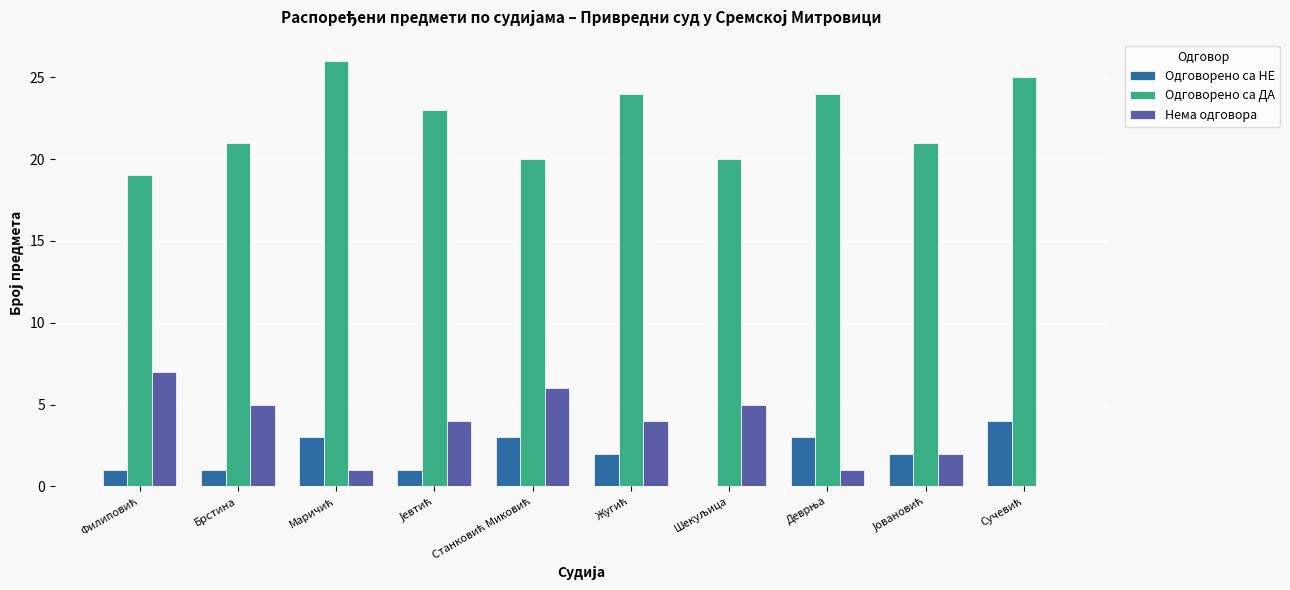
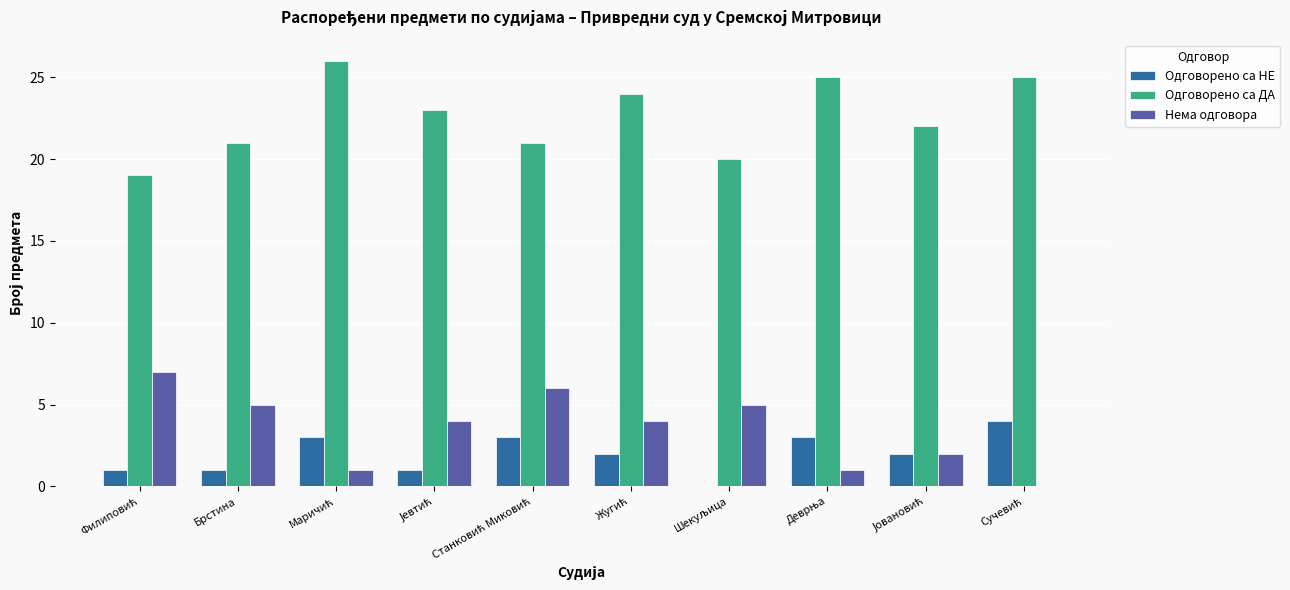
  {
    "Одговорено са ДА": {
      "Филиповић": 19,
      "Брстина": 21,
      "Маричић": 26,
      "Јевтић": 23,
-     "Станковић Миковић": 20,
+     "Станковић Миковић": 21,
      "Жугић": 24,
      "Шекуљица": 20,
-     "Деврња": 24,
-     "Јовановић": 21,
+     "Деврња": 25,
+     "Јовановић": 22,
      "Сучевић": 25
    }
  }
